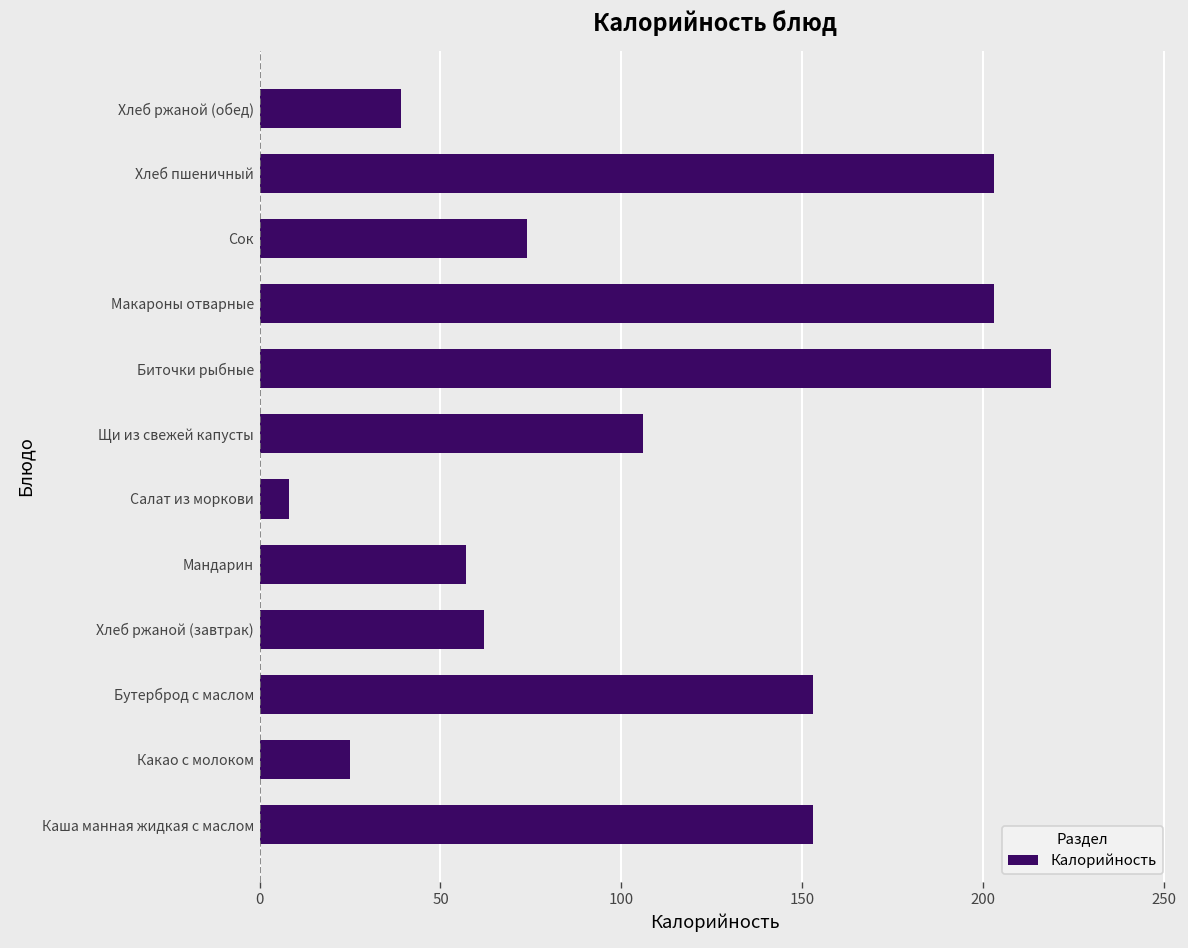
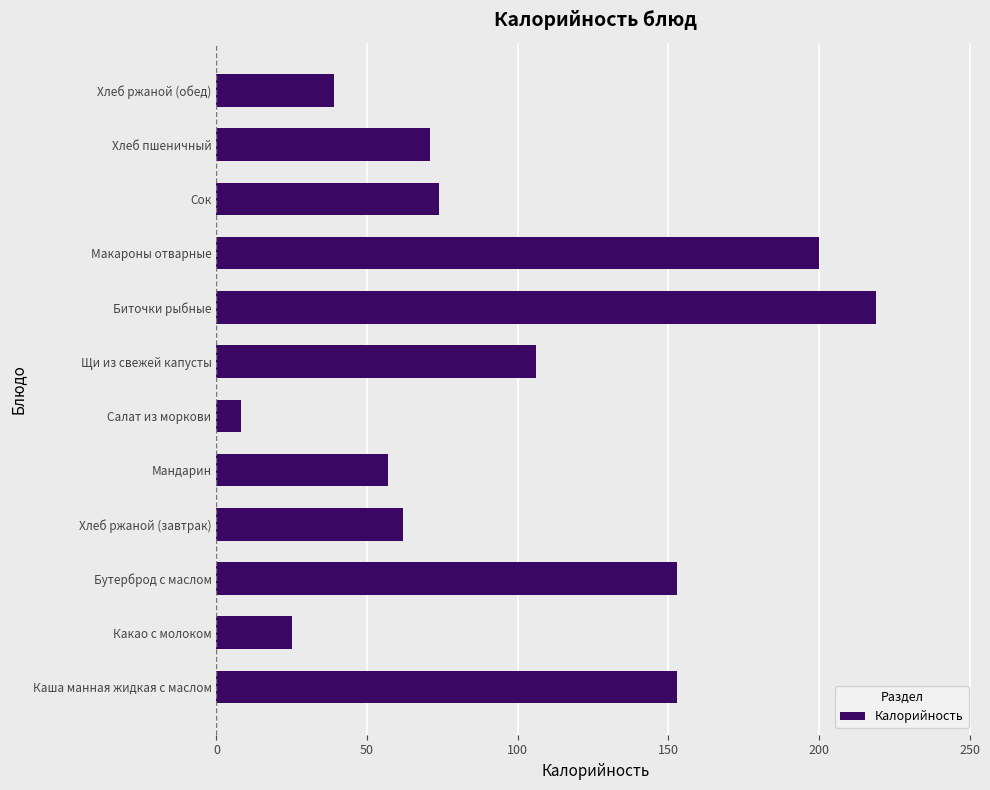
  {
    "Хлеб ржаной (обед)": 39,
-   "Хлеб пшеничный": 203,
+   "Хлеб пшеничный": 71,
    "Сок": 74,
-   "Макароны отварные": 203,
+   "Макароны отварные": 200,
    "Биточки рыбные": 219,
    "Щи из свежей капусты": 106,
    "Салат из моркови": 8,
    "Мандарин": 57,
    "Хлеб ржаной (завтрак)": 62,
    "Бутерброд с маслом": 153,
    "Какао с молоком": 25,
    "Каша манная жидкая с маслом": 153
  }
